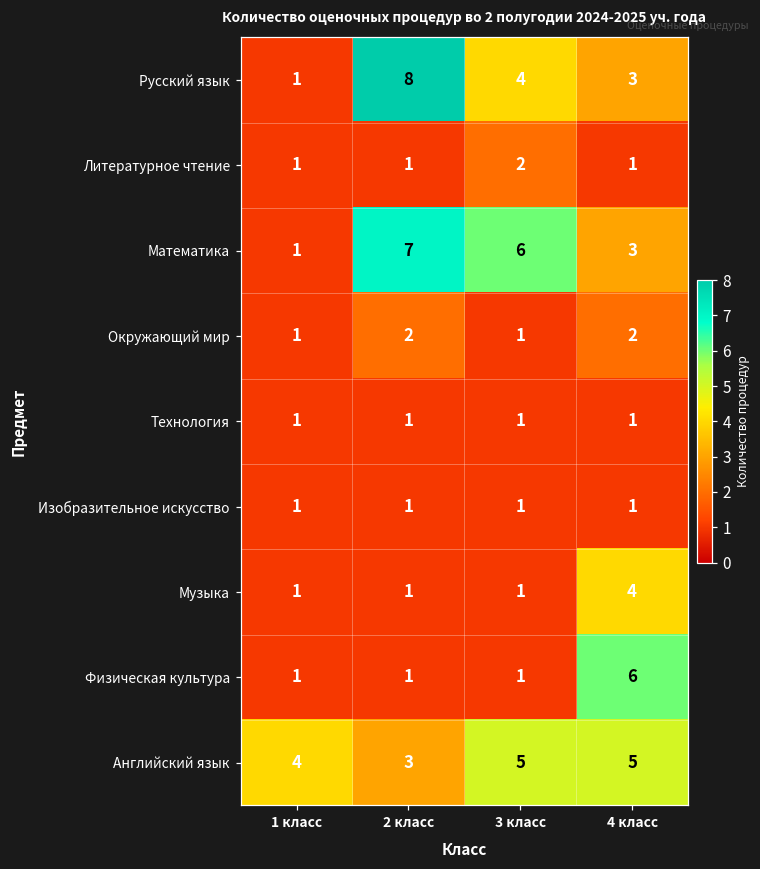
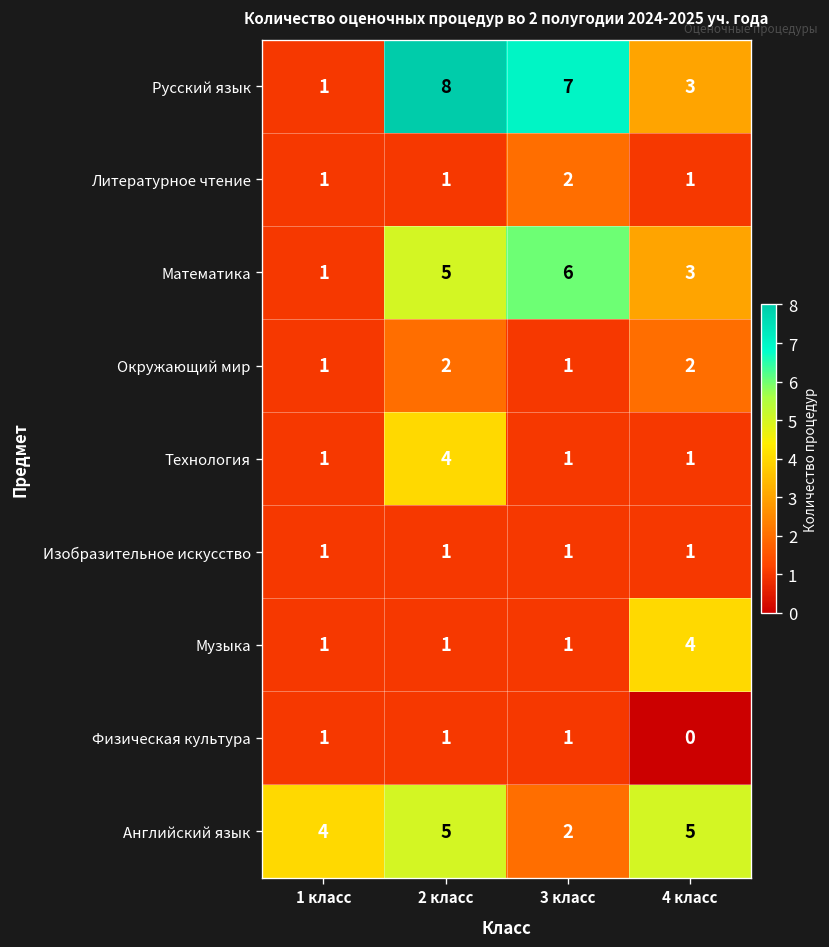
  {
    "Русский язык": {
      "1 класс": 1,
      "2 класс": 8,
-     "3 класс": 4,
+     "3 класс": 7,
      "4 класс": 3
    },
    "Литературное чтение": {
      "1 класс": 1,
      "2 класс": 1,
      "3 класс": 2,
      "4 класс": 1
    },
    "Математика": {
      "1 класс": 1,
-     "2 класс": 7,
+     "2 класс": 5,
      "3 класс": 6,
      "4 класс": 3
    },
    "Окружающий мир": {
      "1 класс": 1,
      "2 класс": 2,
      "3 класс": 1,
      "4 класс": 2
    },
    "Технология": {
      "1 класс": 1,
-     "2 класс": 1,
+     "2 класс": 4,
      "3 класс": 1,
      "4 класс": 1
    },
    "Изобразительное искусство": {
      "1 класс": 1,
      "2 класс": 1,
      "3 класс": 1,
      "4 класс": 1
    },
    "Музыка": {
      "1 класс": 1,
      "2 класс": 1,
      "3 класс": 1,
      "4 класс": 4
    },
    "Физическая культура": {
      "1 класс": 1,
      "2 класс": 1,
      "3 класс": 1,
-     "4 класс": 6
+     "4 класс": 0
    },
    "Английский язык": {
      "1 класс": 4,
-     "2 класс": 3,
-     "3 класс": 5,
+     "2 класс": 5,
+     "3 класс": 2,
      "4 класс": 5
    }
  }
